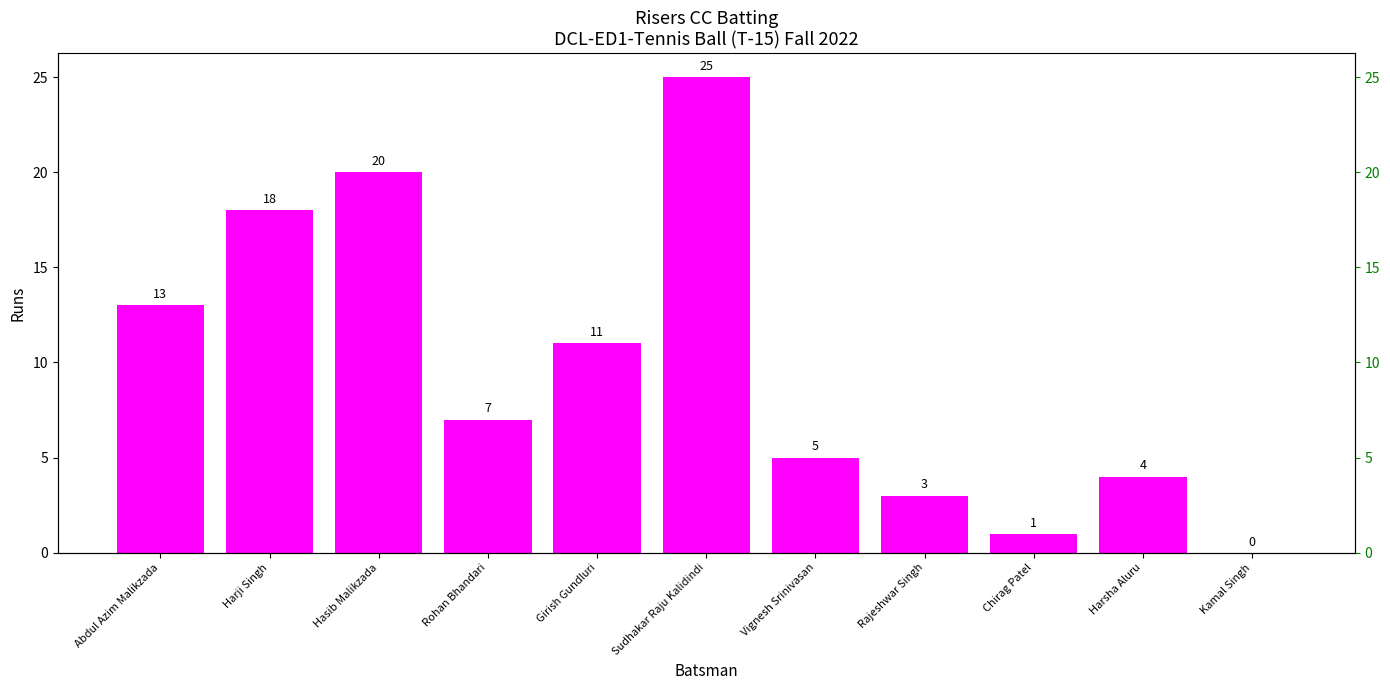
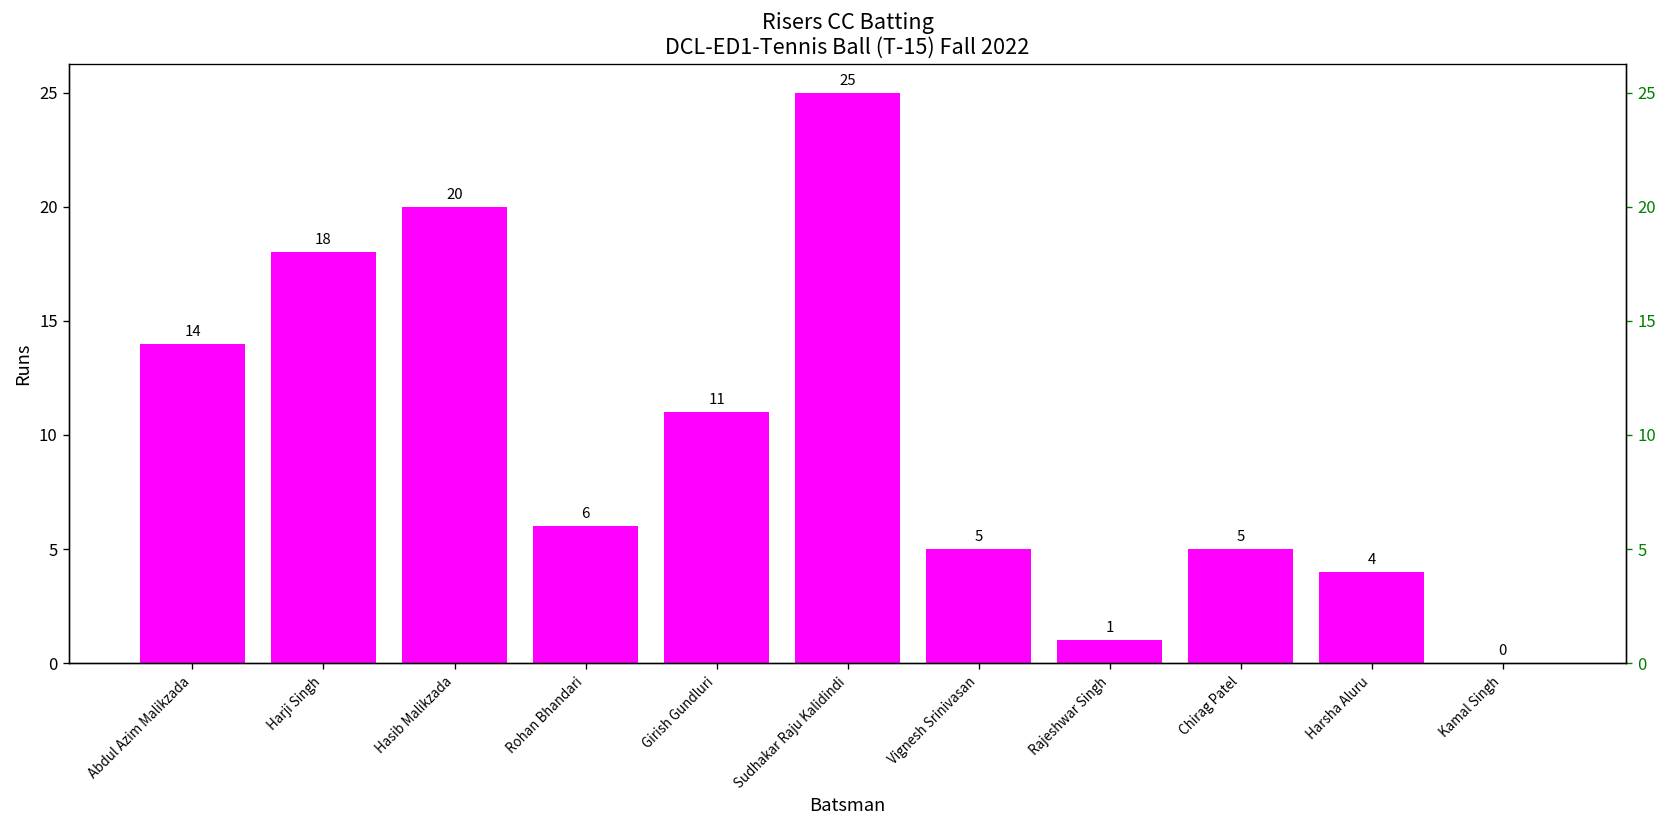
  {
-   "Abdul Azim Malikzada": 13,
+   "Abdul Azim Malikzada": 14,
    "Harji Singh": 18,
    "Hasib Malikzada": 20,
-   "Rohan Bhandari": 7,
+   "Rohan Bhandari": 6,
    "Girish Gundluri": 11,
    "Sudhakar Raju Kalidindi": 25,
    "Vignesh Srinivasan": 5,
-   "Rajeshwar Singh": 3,
-   "Chirag Patel": 1,
+   "Rajeshwar Singh": 1,
+   "Chirag Patel": 5,
    "Harsha Aluru": 4,
    "Kamal Singh": 0
  }
